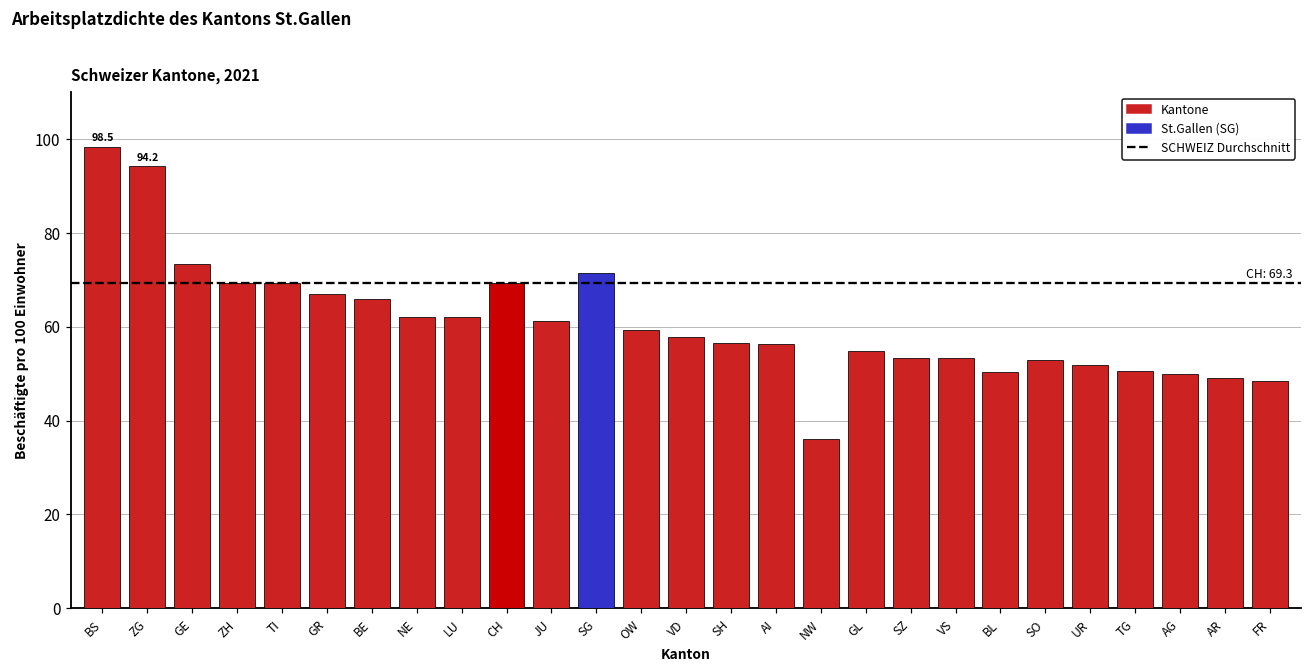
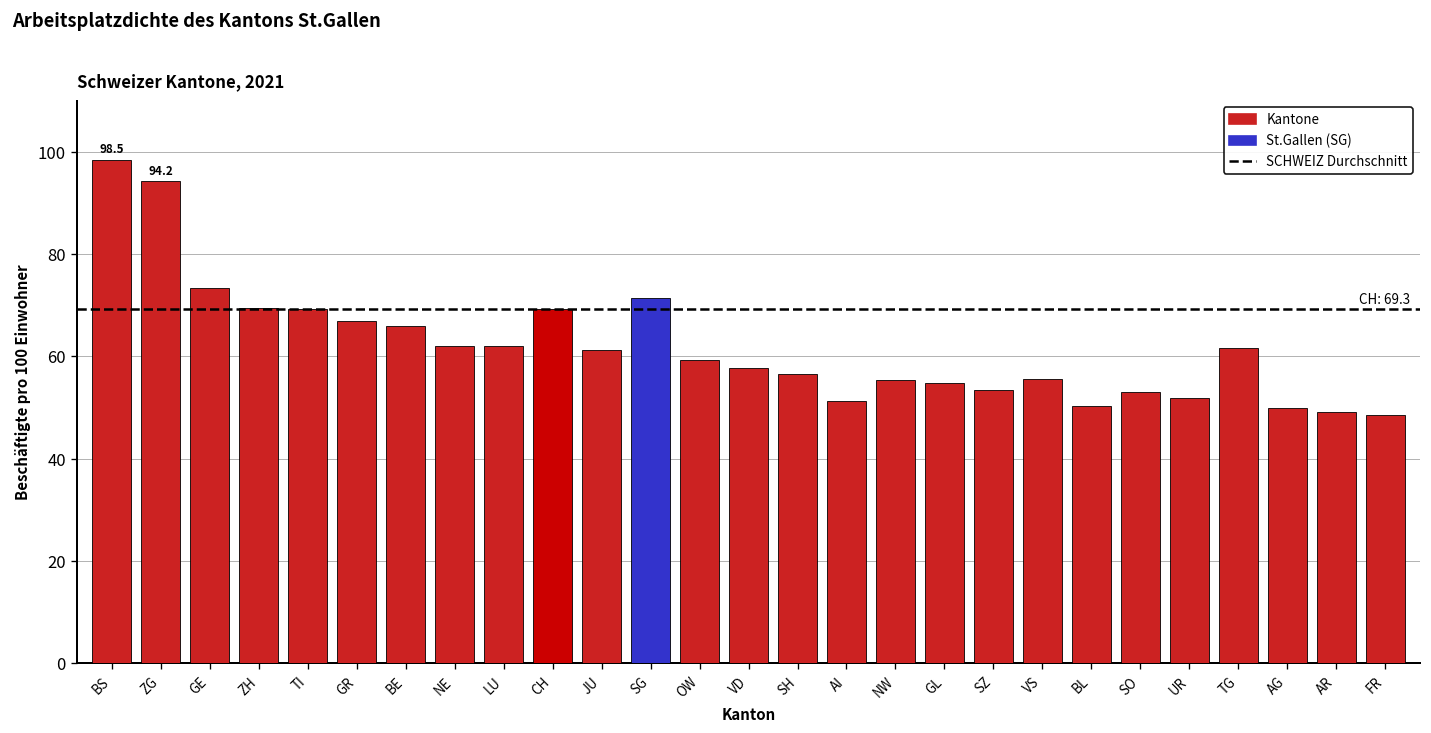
  {
    "GE": 73,
    "ZH": 69,
    "TI": 69,
    "GR": 67,
    "BE": 66,
    "NE": 62,
    "LU": 62,
    "CH": 69,
    "JU": 61,
    "SG": 71,
    "OW": 59,
    "VD": 58,
    "SH": 57,
-   "AI": 56,
-   "NW": 36,
+   "AI": 51,
+   "NW": 55,
    "GL": 55,
    "SZ": 53,
-   "VS": 53,
+   "VS": 56,
    "BL": 50,
    "SO": 53,
    "UR": 52,
-   "TG": 51,
+   "TG": 62,
    "AG": 50,
    "AR": 49,
    "FR": 49
  }
